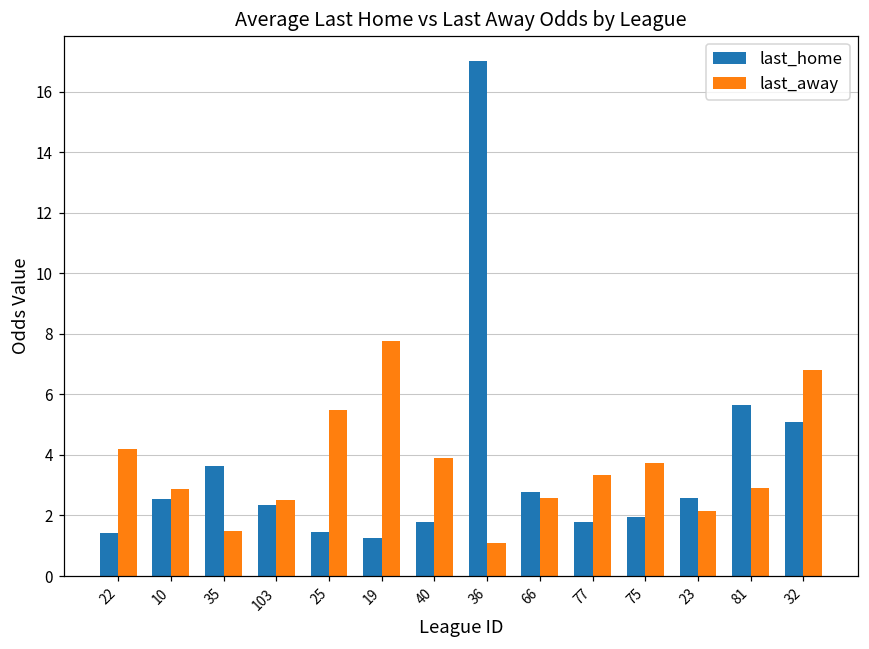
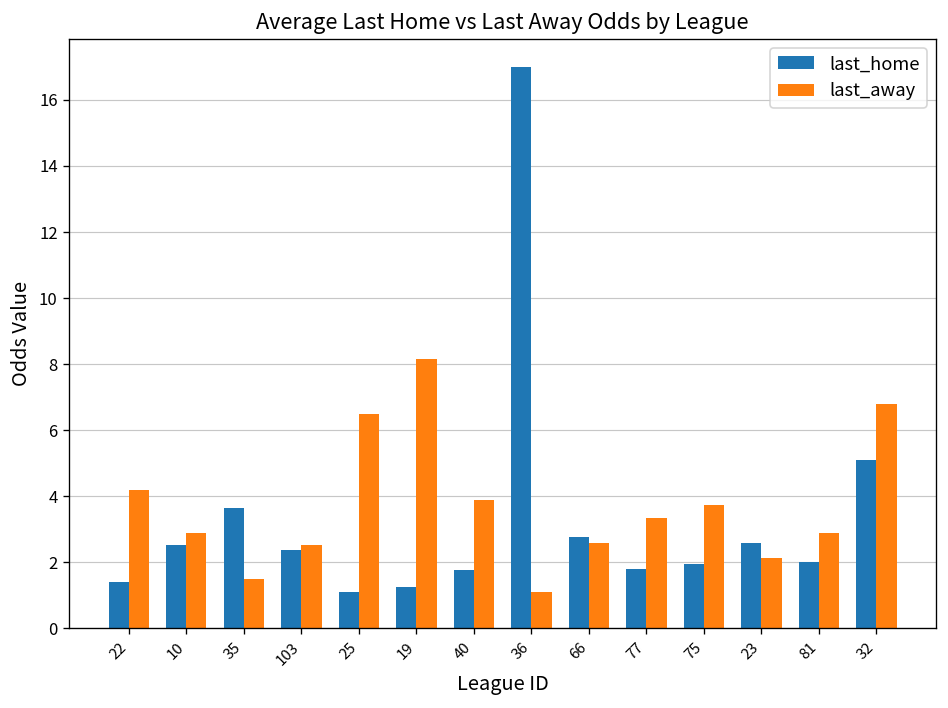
  {
    "last_home": {
      "22": 1.4,
      "10": 2.5,
      "35": 3.6,
      "103": 2.4,
-     "25": 1.5,
+     "25": 1.1,
      "19": 1.3,
      "40": 1.8,
      "36": 17.0,
      "66": 2.8,
      "77": 1.8,
      "75": 2.0,
      "23": 2.6,
-     "81": 5.6,
+     "81": 2.0,
      "32": 5.1
    },
    "last_away": {
      "22": 4.2,
      "10": 2.9,
      "35": 1.5,
      "103": 2.5,
-     "25": 5.5,
-     "19": 7.8,
+     "25": 6.5,
+     "19": 8.2,
      "40": 3.9,
      "36": 1.1,
      "66": 2.6,
      "77": 3.3,
      "75": 3.8,
      "23": 2.1,
      "81": 2.9,
      "32": 6.8
    }
  }
